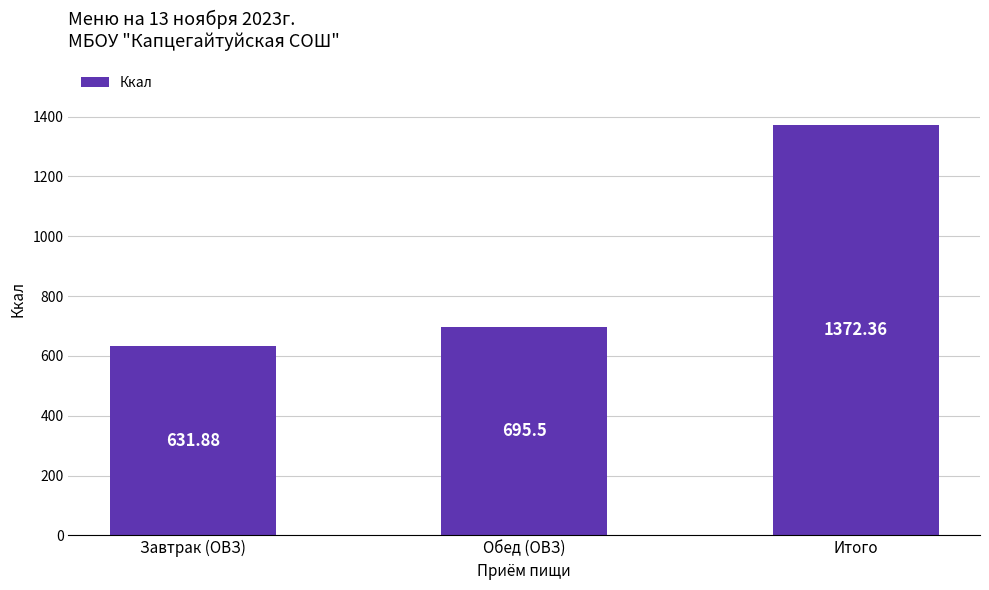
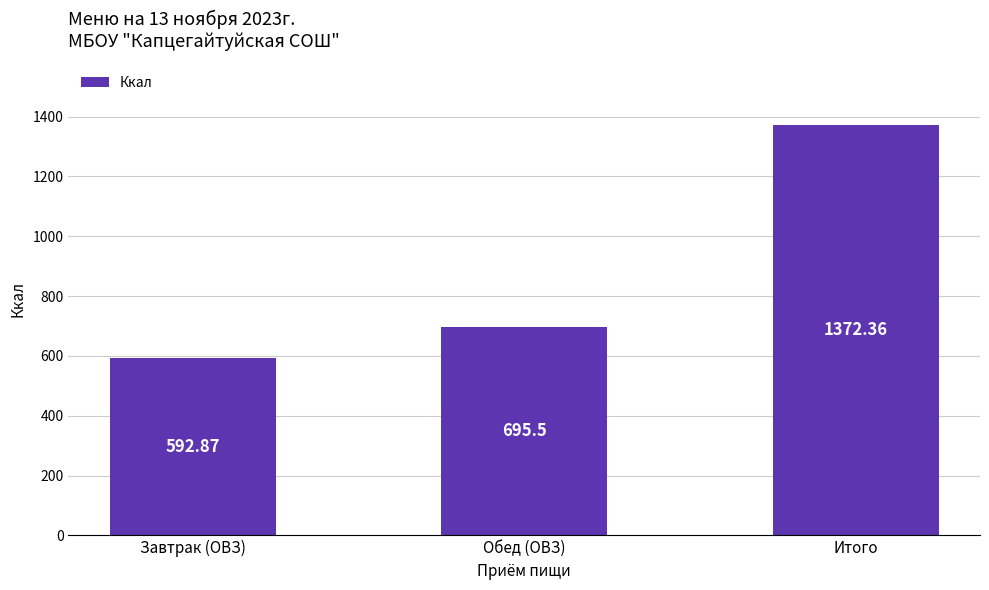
  {
-   "Завтрак (ОВЗ)": 631.88,
+   "Завтрак (ОВЗ)": 592.87,
    "Обед (ОВЗ)": 695.5,
    "Итого": 1372.36
  }
